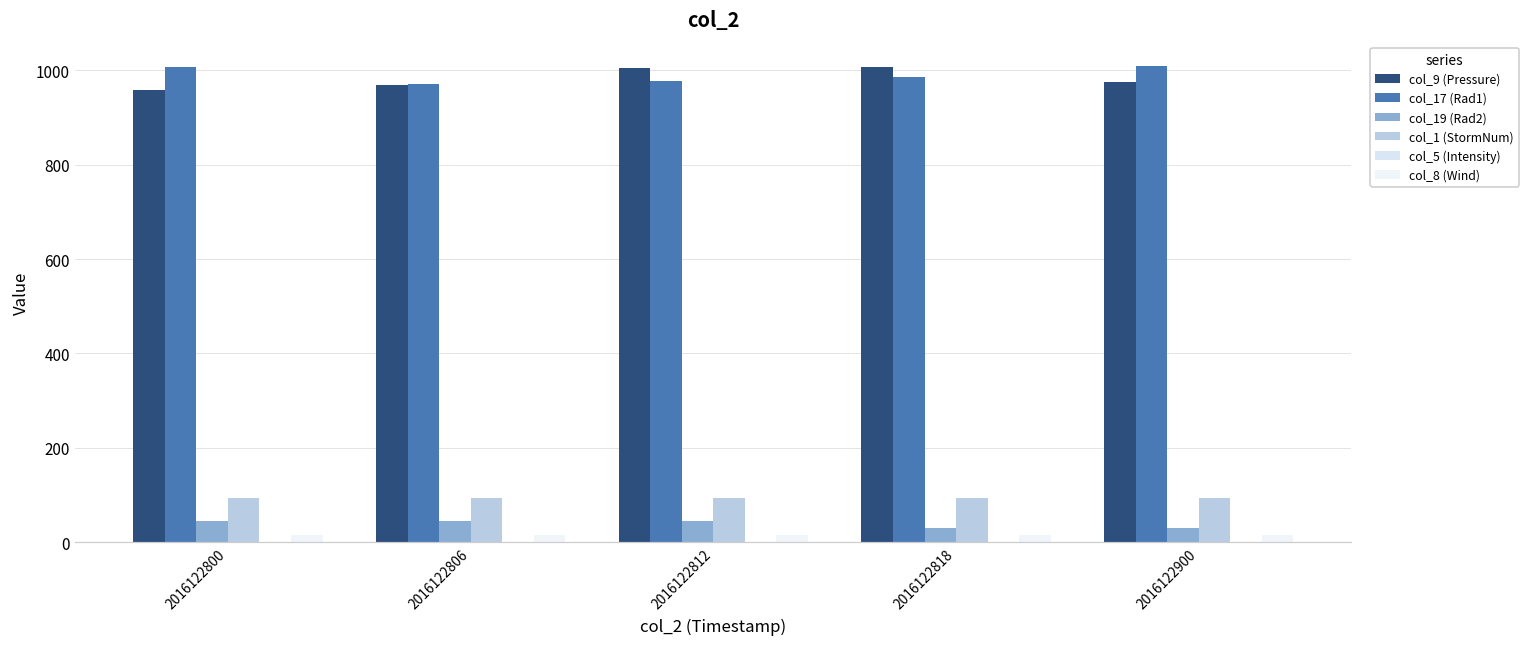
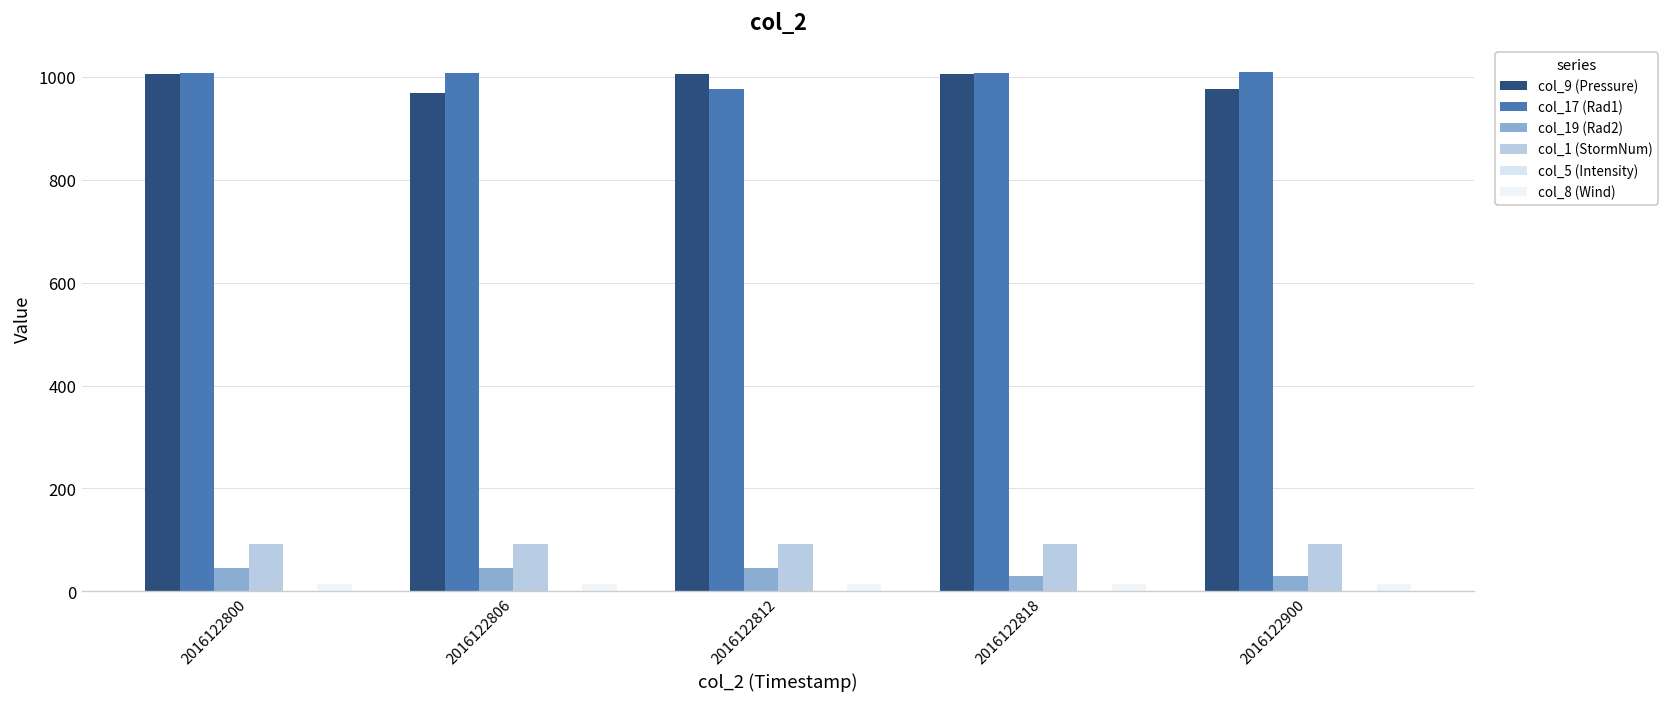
  {
    "col_9 (Pressure)": {
-     "2016122800": 960,
+     "2016122800": 1010,
      "2016122806": 970,
      "2016122812": 1010,
      "2016122818": 1010,
      "2016122900": 980
    },
    "col_17 (Rad1)": {
      "2016122800": 1010,
-     "2016122806": 970,
+     "2016122806": 1010,
      "2016122812": 980,
-     "2016122818": 990,
+     "2016122818": 1010,
      "2016122900": 1010
    }
  }
